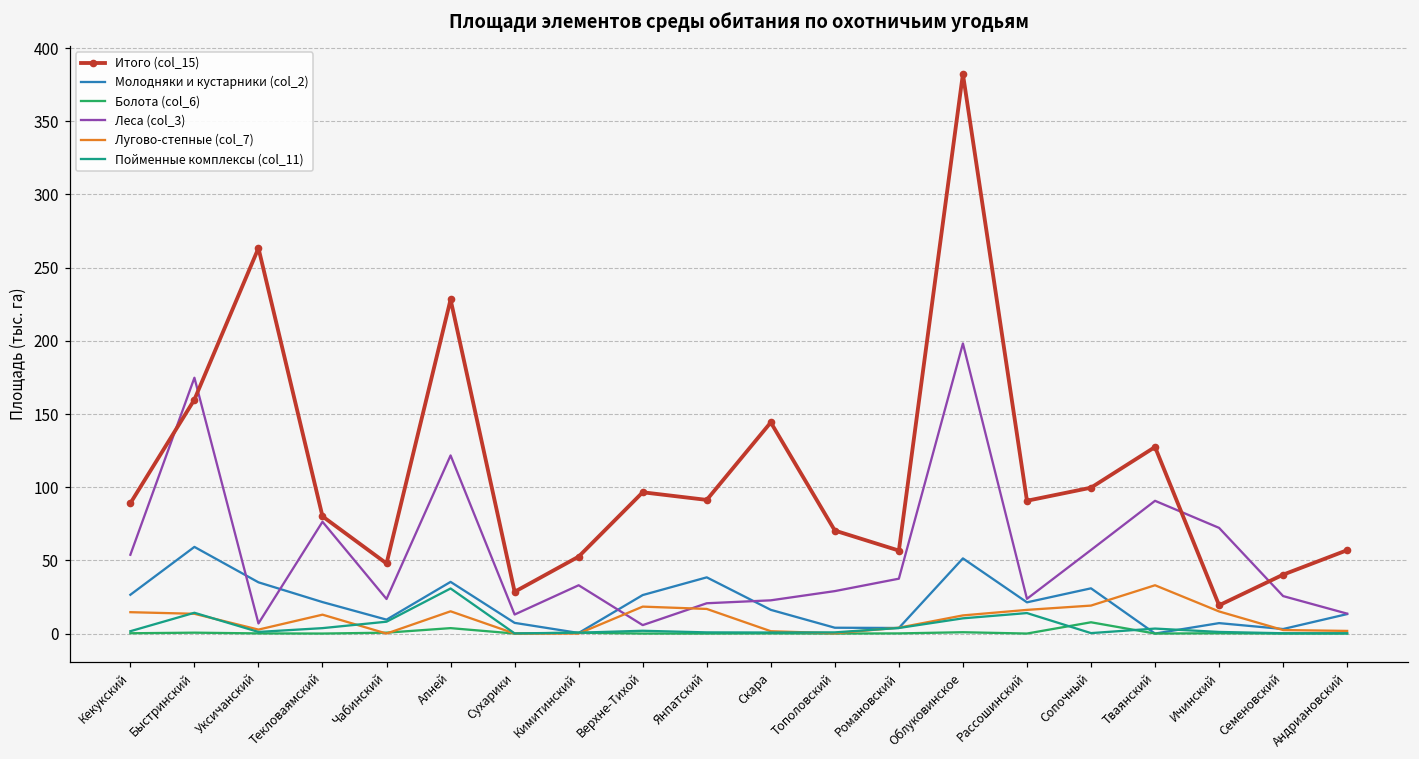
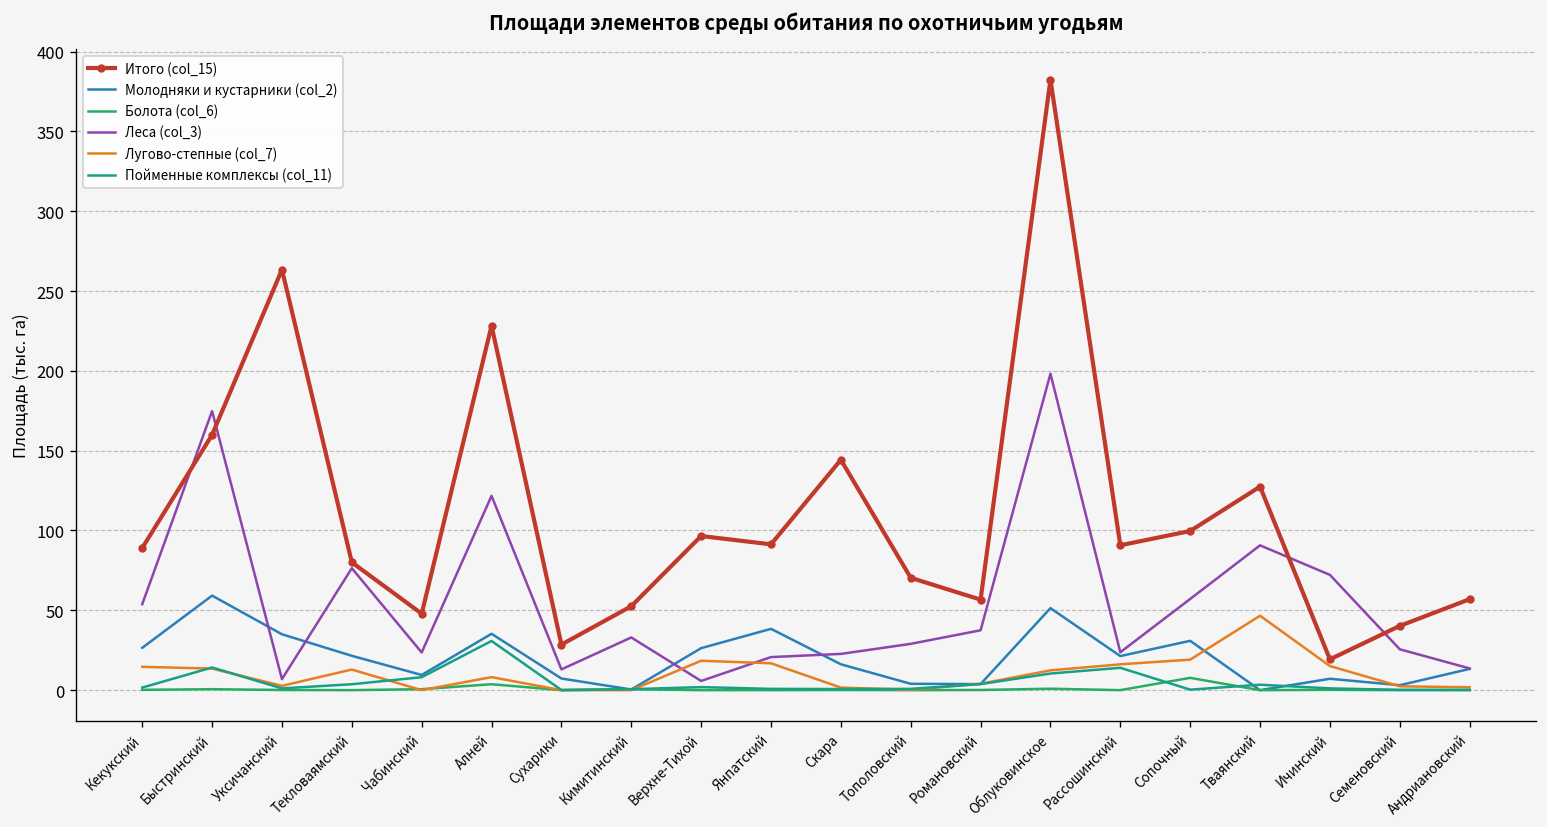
  {
    "Итого (col_15)": {
      "Кекукский": 89,
      "Быстринский": 160,
      "Уксичанский": 263,
      "Текловаямский": 80,
      "Чабинский": 48,
      "Алней": 228,
      "Сухарики": 29,
      "Кимитинский": 53,
      "Верхне-Тихой": 97,
      "Янпатский": 91,
      "Скара": 144,
      "Тополовский": 70,
      "Романовский": 57,
      "Облуковинское": 382,
      "Рассошинский": 91,
      "Сопочный": 100,
      "Тваянский": 127,
      "Ичинский": 19,
      "Семеновский": 40,
      "Андриановский": 57
    },
    "Молодняки и кустарники (col_2)": {
      "Кекукский": 27,
      "Быстринский": 59,
      "Уксичанский": 35,
      "Текловаямский": 22,
      "Алней": 35,
      "Сухарики": 7,
      "Верхне-Тихой": 26,
      "Янпатский": 38,
      "Скара": 16,
      "Тополовский": 4,
      "Облуковинское": 51,
      "Рассошинский": 21,
      "Сопочный": 31,
      "Ичинский": 7
    },
    "Леса (col_3)": {
      "Кекукский": 54,
      "Быстринский": 175,
      "Уксичанский": 7,
      "Текловаямский": 76,
      "Чабинский": 24,
      "Алней": 122,
      "Сухарики": 13,
      "Кимитинский": 33,
      "Верхне-Тихой": 6,
      "Янпатский": 21,
      "Скара": 23,
      "Тополовский": 29,
      "Романовский": 37,
      "Облуковинское": 198,
      "Рассошинский": 24,
      "Сопочный": 57,
      "Тваянский": 91,
      "Ичинский": 72,
      "Семеновский": 26
    },
    "Лугово-степные (col_7)": {
      "Кекукский": 15,
      "Текловаямский": 13,
-     "Алней": 15,
+     "Алней": 8,
      "Верхне-Тихой": 18,
      "Янпатский": 17,
      "Облуковинское": 12,
      "Рассошинский": 16,
      "Сопочный": 19,
-     "Тваянский": 33,
+     "Тваянский": 47,
      "Ичинский": 15
    }
  }
